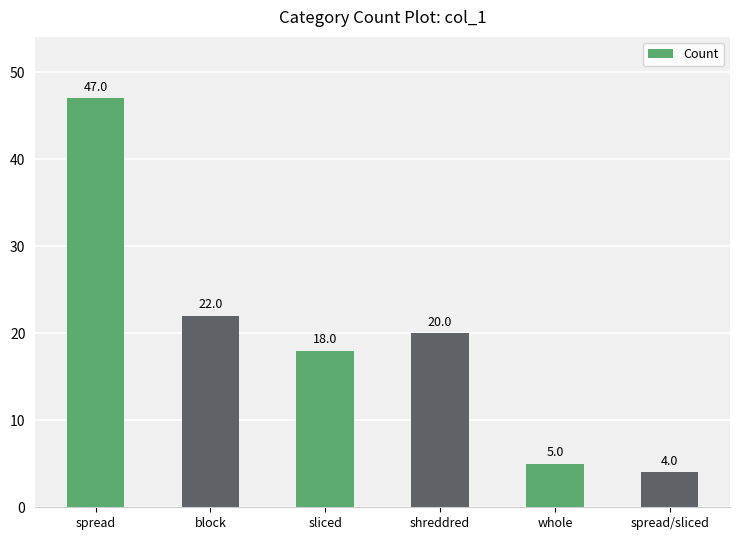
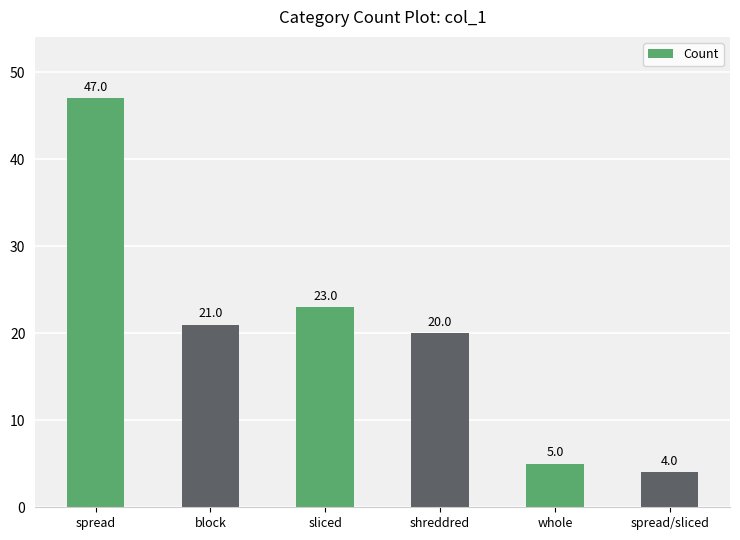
  {
    "spread": 47.0,
-   "block": 22.0,
-   "sliced": 18.0,
+   "block": 21.0,
+   "sliced": 23.0,
    "shreddred": 20.0,
    "whole": 5.0,
    "spread/sliced": 4.0
  }
